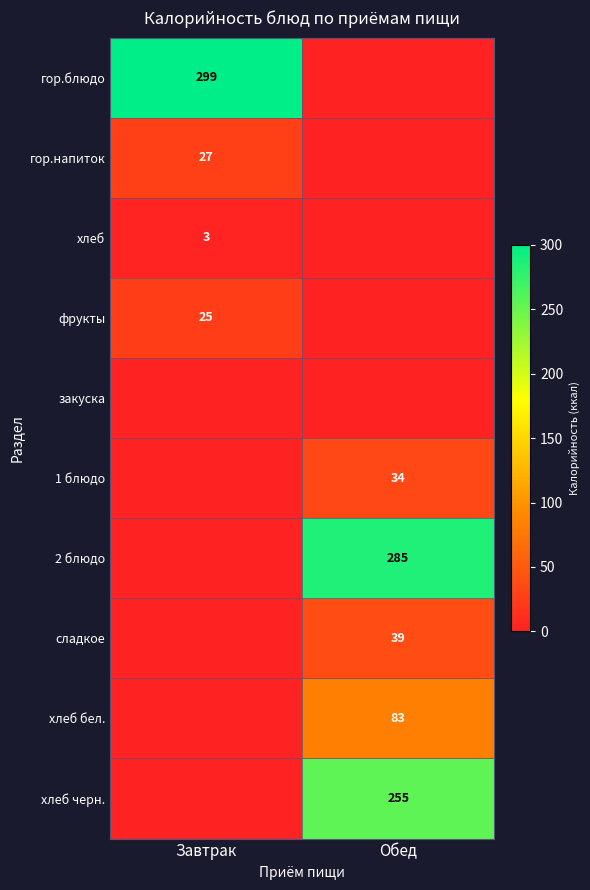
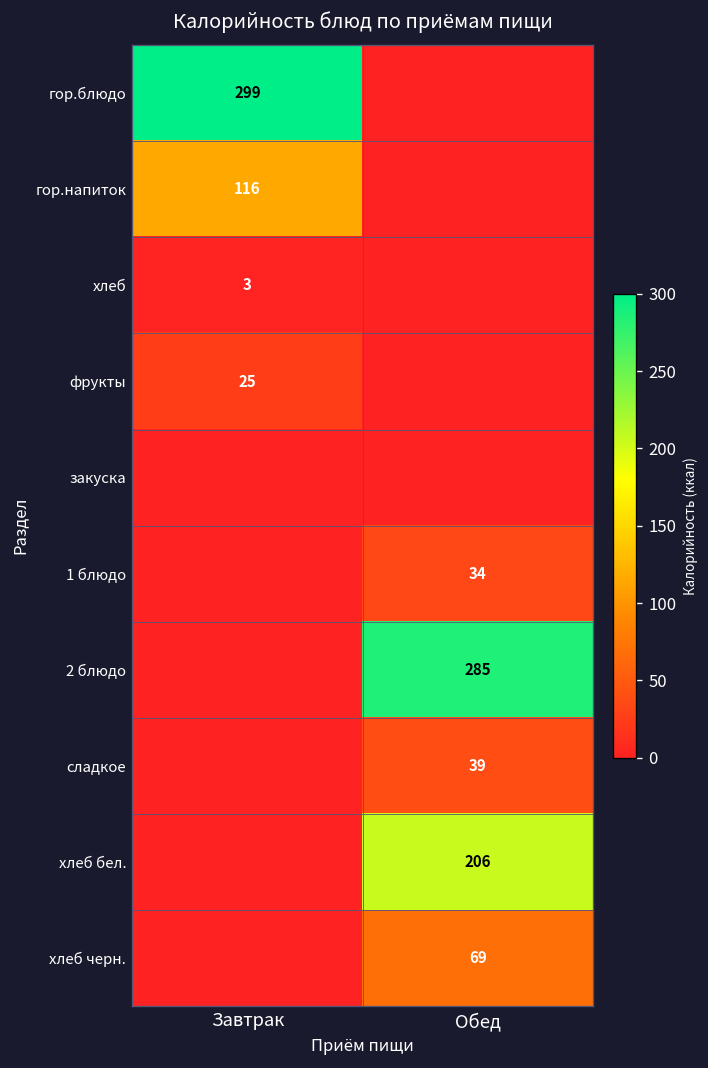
  {
    "гор.блюдо": {
      "Завтрак": 299
    },
    "гор.напиток": {
-     "Завтрак": 27
+     "Завтрак": 116
    },
    "хлеб": {
      "Завтрак": 3
    },
    "фрукты": {
      "Завтрак": 25
    },
    "1 блюдо": {
      "Обед": 34
    },
    "2 блюдо": {
      "Обед": 285
    },
    "сладкое": {
      "Обед": 39
    },
    "хлеб бел.": {
-     "Обед": 83
+     "Обед": 206
    },
    "хлеб черн.": {
-     "Обед": 255
+     "Обед": 69
    }
  }
